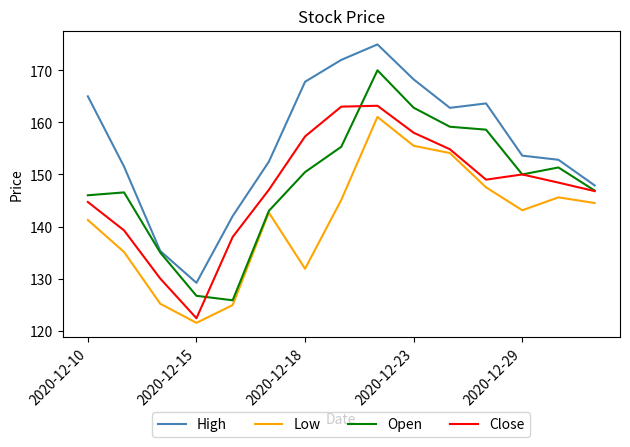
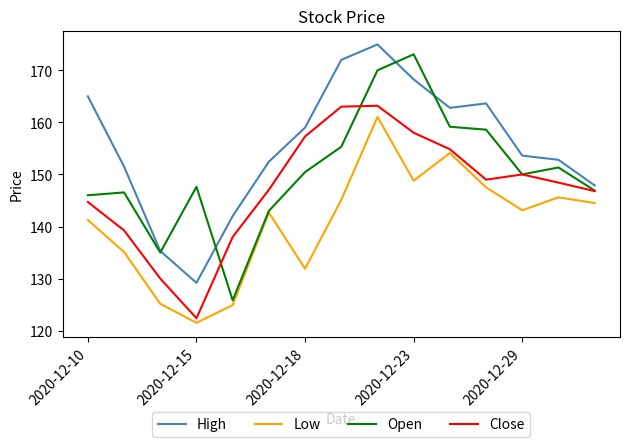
  {
    "High": {
      "2020-12-10": 165,
      "2020-12-15": 129,
-     "2020-12-18": 168,
+     "2020-12-18": 159,
      "2020-12-23": 168,
      "2020-12-29": 154
    },
    "Low": {
      "2020-12-10": 141,
      "2020-12-15": 122,
      "2020-12-18": 132,
-     "2020-12-23": 156,
+     "2020-12-23": 149,
      "2020-12-29": 143
    },
    "Open": {
      "2020-12-10": 146,
-     "2020-12-15": 127,
+     "2020-12-15": 148,
      "2020-12-18": 150,
-     "2020-12-23": 163
+     "2020-12-23": 173
    },
    "Close": {
      "2020-12-10": 145,
      "2020-12-15": 122,
      "2020-12-18": 157,
      "2020-12-23": 158
    }
  }
